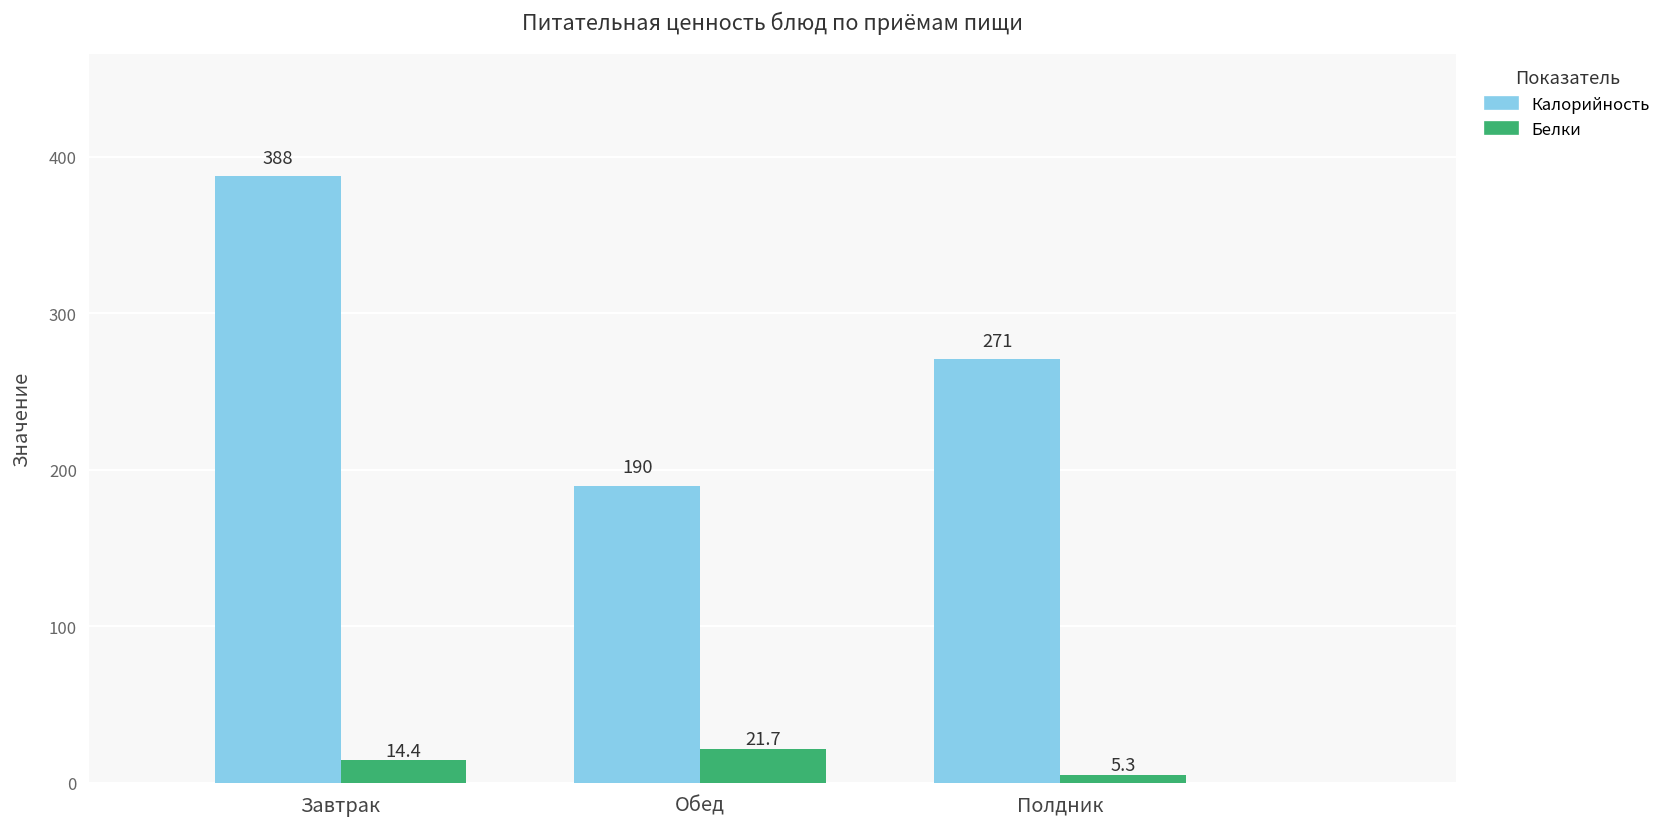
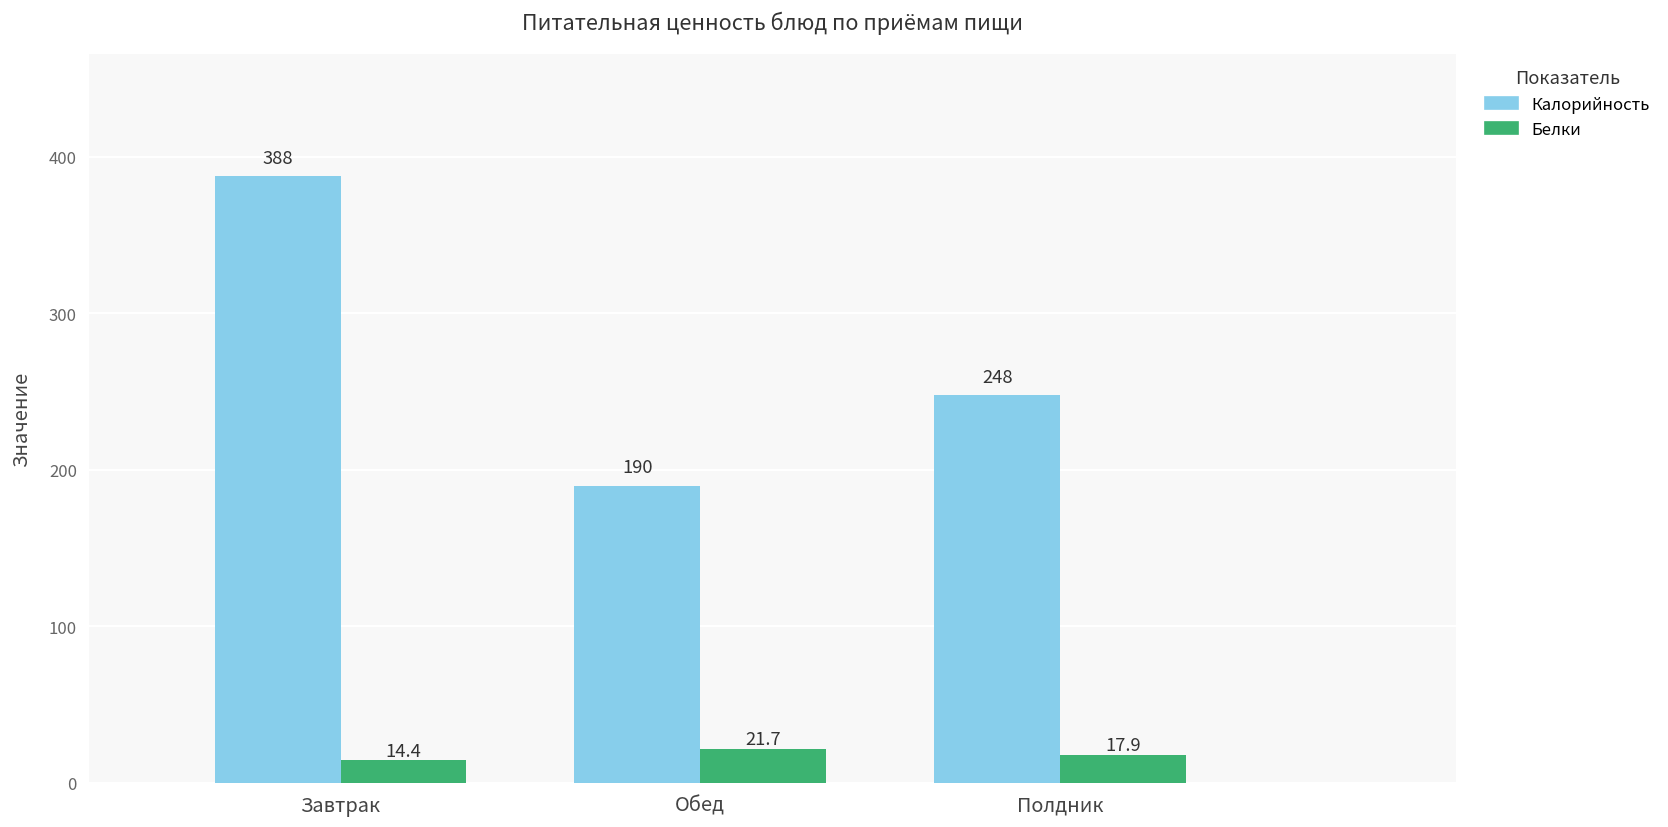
  {
    "Калорийность": {
      "Завтрак": 388,
      "Обед": 190,
-     "Полдник": 271
+     "Полдник": 248
    },
    "Белки": {
      "Завтрак": 14.4,
      "Обед": 21.7,
-     "Полдник": 5.3
+     "Полдник": 17.9
    }
  }
